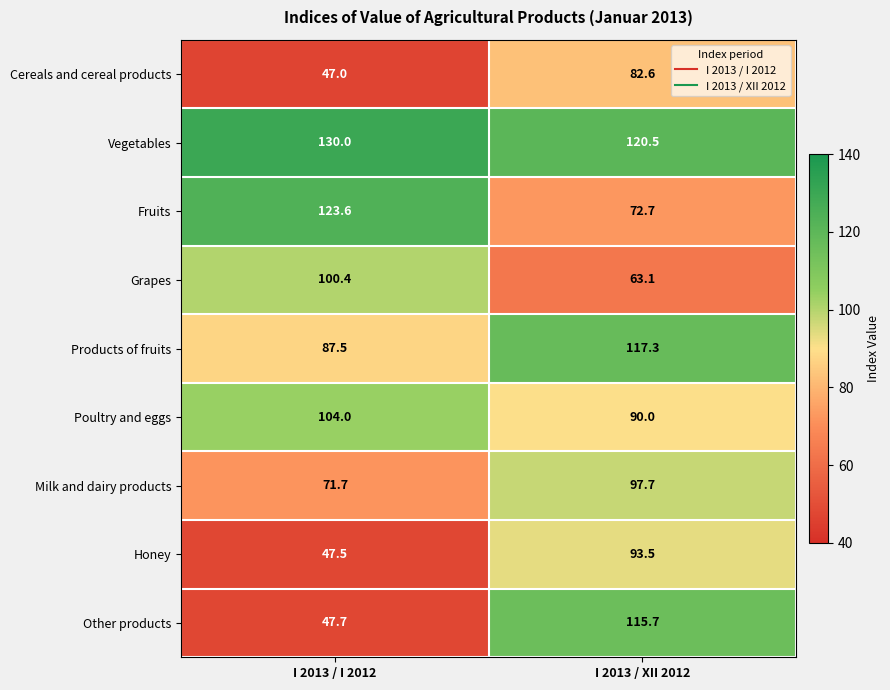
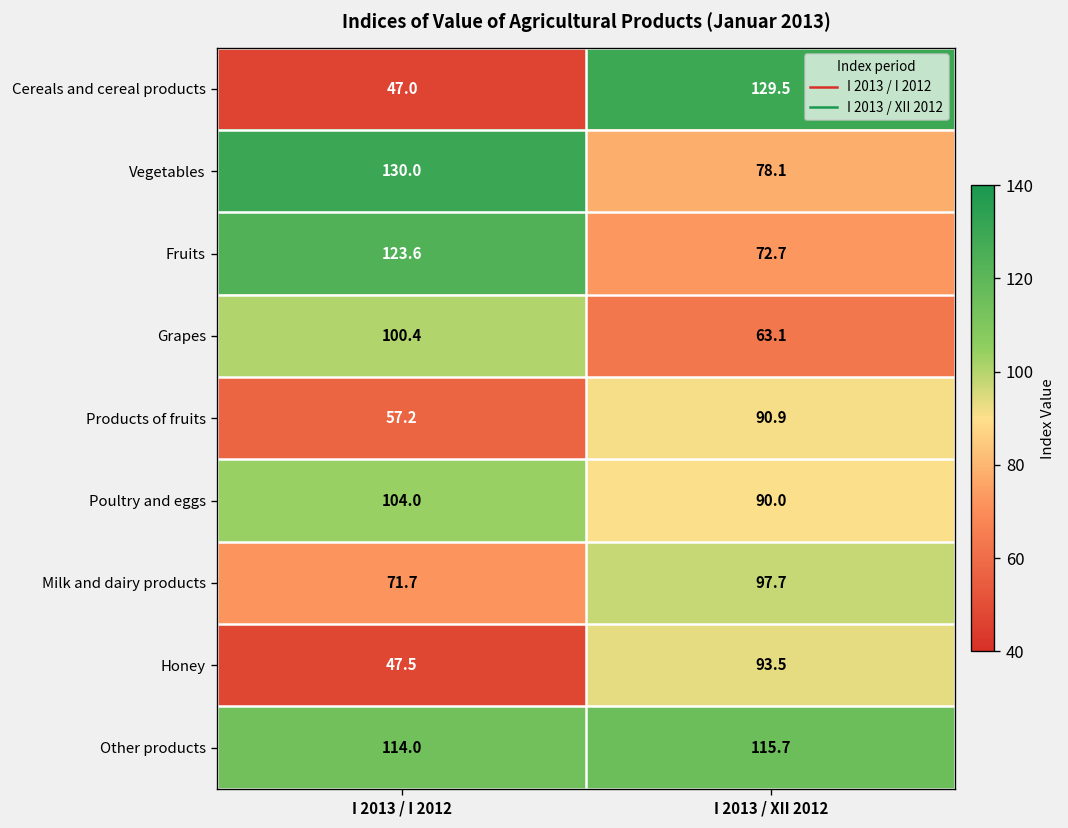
  {
    "Cereals and cereal products": {
      "I 2013 / I 2012": 47.0,
-     "I 2013 / XII 2012": 82.6
+     "I 2013 / XII 2012": 129.5
    },
    "Vegetables": {
      "I 2013 / I 2012": 130.0,
-     "I 2013 / XII 2012": 120.5
+     "I 2013 / XII 2012": 78.1
    },
    "Fruits": {
      "I 2013 / I 2012": 123.6,
      "I 2013 / XII 2012": 72.7
    },
    "Grapes": {
      "I 2013 / I 2012": 100.4,
      "I 2013 / XII 2012": 63.1
    },
    "Products of fruits": {
-     "I 2013 / I 2012": 87.5,
-     "I 2013 / XII 2012": 117.3
+     "I 2013 / I 2012": 57.2,
+     "I 2013 / XII 2012": 90.9
    },
    "Poultry and eggs": {
      "I 2013 / I 2012": 104.0,
      "I 2013 / XII 2012": 90.0
    },
    "Milk and dairy products": {
      "I 2013 / I 2012": 71.7,
      "I 2013 / XII 2012": 97.7
    },
    "Honey": {
      "I 2013 / I 2012": 47.5,
      "I 2013 / XII 2012": 93.5
    },
    "Other products": {
-     "I 2013 / I 2012": 47.7,
+     "I 2013 / I 2012": 114.0,
      "I 2013 / XII 2012": 115.7
    }
  }
